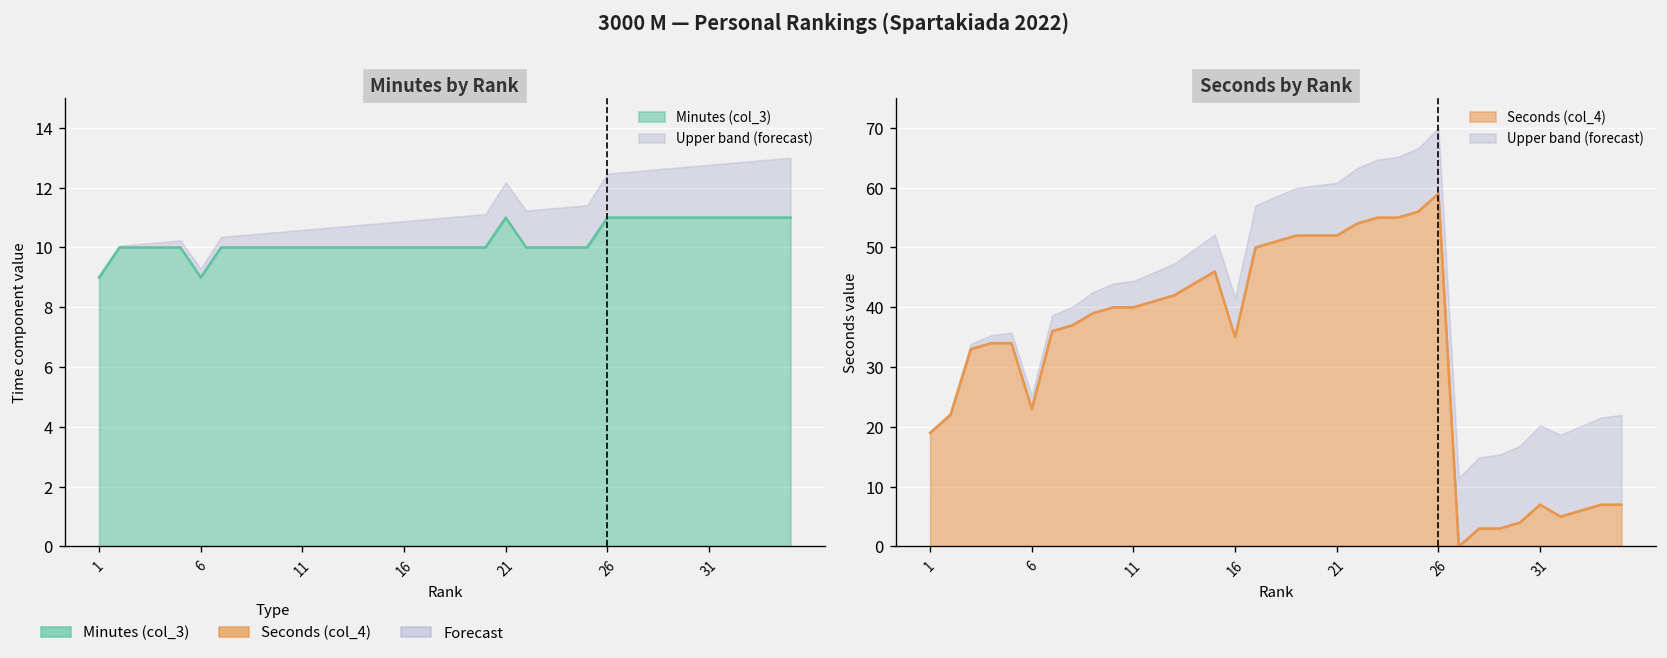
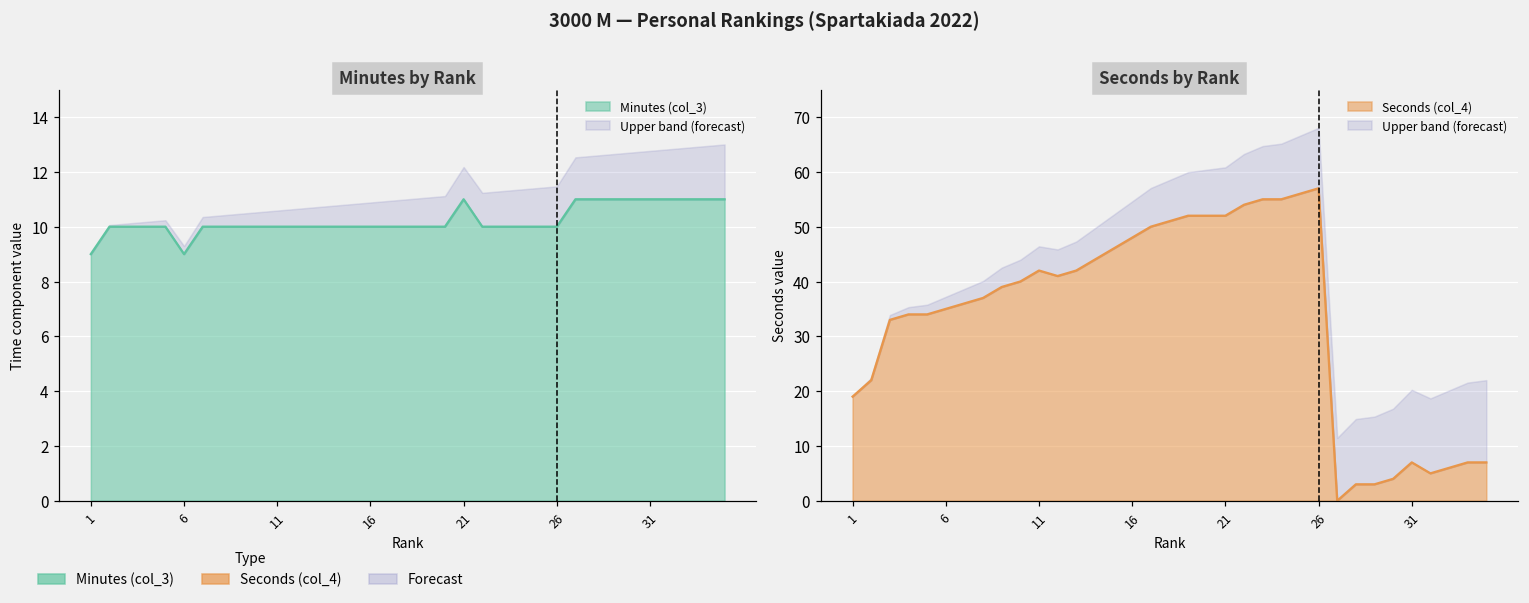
  {
    "Minutes by Rank": {
      "Minutes (col_3)": {
        "6": 9,
        "11": 10,
        "16": 10,
        "21": 11,
-       "26": 11,
+       "26": 10,
        "31": 11
      },
      "Upper band (forecast)": {
        "6": 0.3,
        "11": 0.6,
        "16": 0.9,
        "21": 1.2,
        "26": 1.5,
        "31": 1.8
      }
    },
    "Seconds by Rank": {
      "Seconds (col_4)": {
-       "6": 23,
-       "11": 40,
-       "16": 35,
+       "6": 35,
+       "11": 42,
+       "16": 48,
        "21": 52,
-       "26": 59,
+       "26": 57,
        "31": 7
      },
      "Upper band (forecast)": {
        "6": 2,
        "11": 4,
        "16": 7,
        "21": 9,
        "26": 11,
        "31": 13
      }
    }
  }
